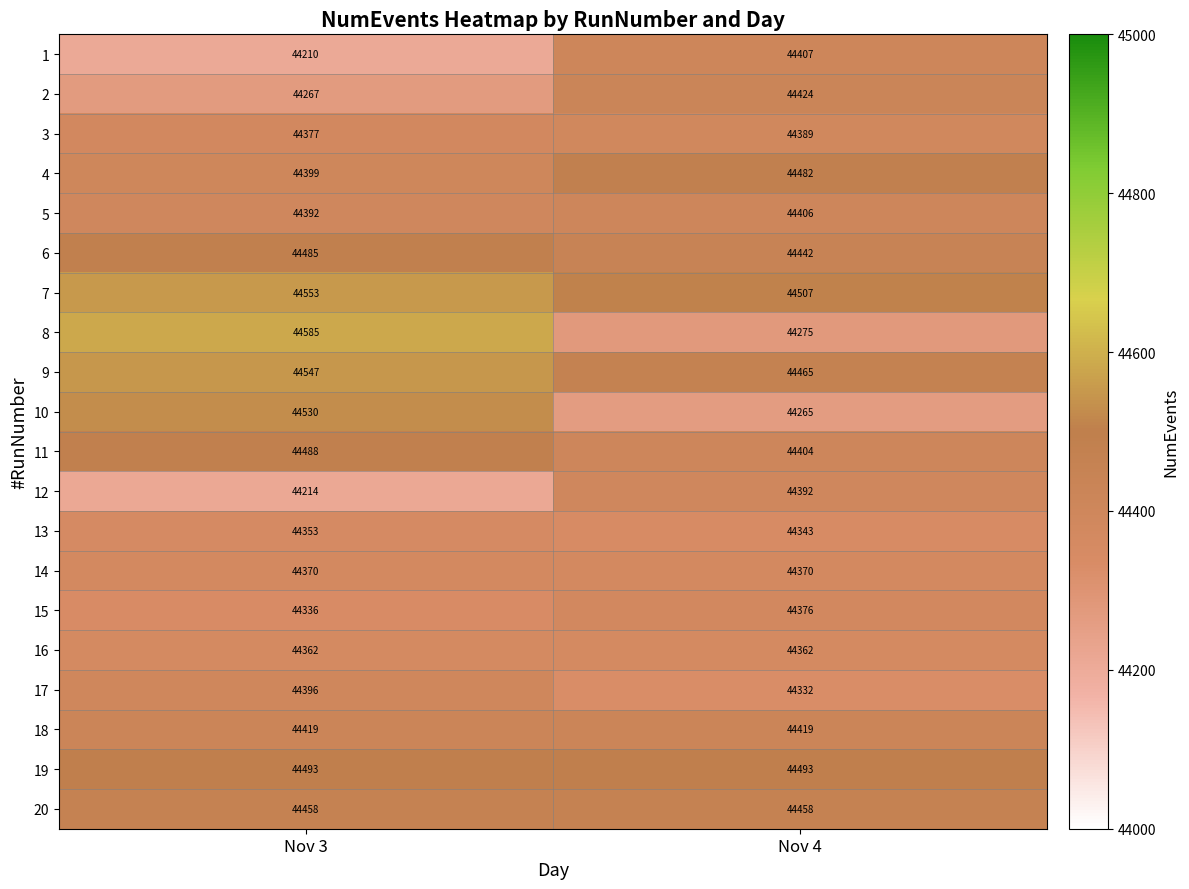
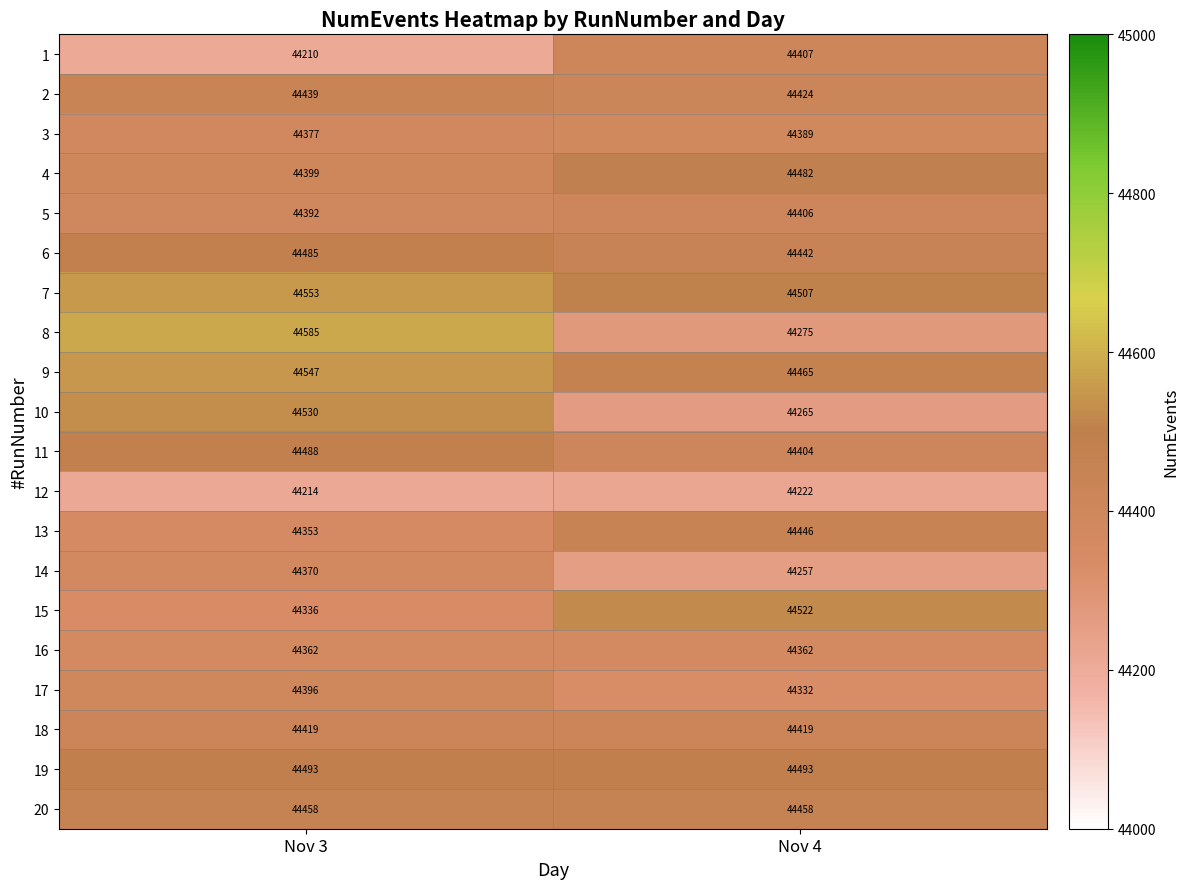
  {
    "1": {
      "Nov 3": 44210,
      "Nov 4": 44407
    },
    "2": {
-     "Nov 3": 44267,
+     "Nov 3": 44439,
      "Nov 4": 44424
    },
    "3": {
      "Nov 3": 44377,
      "Nov 4": 44389
    },
    "4": {
      "Nov 3": 44399,
      "Nov 4": 44482
    },
    "5": {
      "Nov 3": 44392,
      "Nov 4": 44406
    },
    "6": {
      "Nov 3": 44485,
      "Nov 4": 44442
    },
    "7": {
      "Nov 3": 44553,
      "Nov 4": 44507
    },
    "8": {
      "Nov 3": 44585,
      "Nov 4": 44275
    },
    "9": {
      "Nov 3": 44547,
      "Nov 4": 44465
    },
    "10": {
      "Nov 3": 44530,
      "Nov 4": 44265
    },
    "11": {
      "Nov 3": 44488,
      "Nov 4": 44404
    },
    "12": {
      "Nov 3": 44214,
-     "Nov 4": 44392
+     "Nov 4": 44222
    },
    "13": {
      "Nov 3": 44353,
-     "Nov 4": 44343
+     "Nov 4": 44446
    },
    "14": {
      "Nov 3": 44370,
-     "Nov 4": 44370
+     "Nov 4": 44257
    },
    "15": {
      "Nov 3": 44336,
-     "Nov 4": 44376
+     "Nov 4": 44522
    },
    "16": {
      "Nov 3": 44362,
      "Nov 4": 44362
    },
    "17": {
      "Nov 3": 44396,
      "Nov 4": 44332
    },
    "18": {
      "Nov 3": 44419,
      "Nov 4": 44419
    },
    "19": {
      "Nov 3": 44493,
      "Nov 4": 44493
    },
    "20": {
      "Nov 3": 44458,
      "Nov 4": 44458
    }
  }
